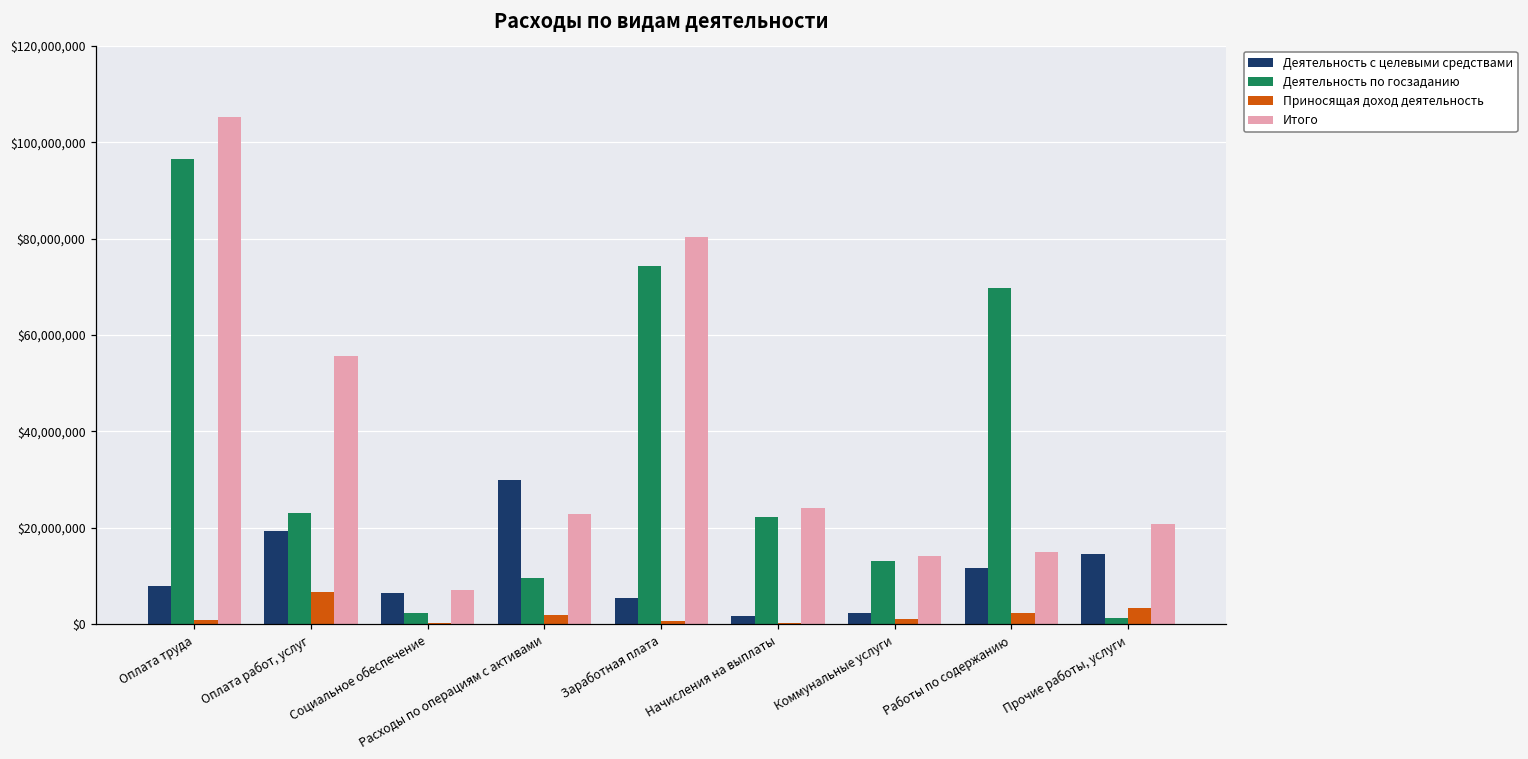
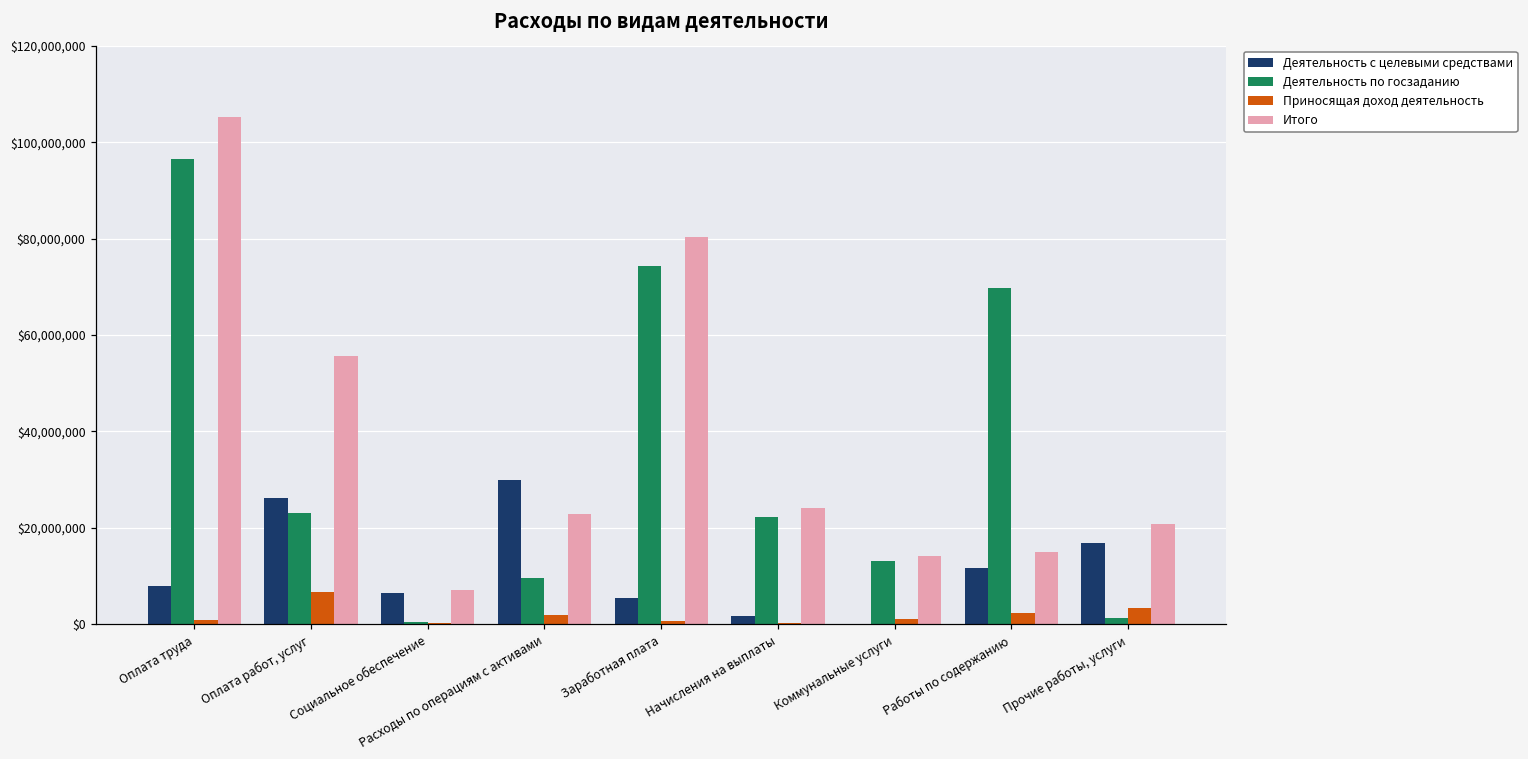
  {
    "Деятельность с целевыми средствами": {
      "Оплата труда": "$8,000,000",
-     "Оплата работ, услуг": "$19,000,000",
+     "Оплата работ, услуг": "$26,000,000",
      "Социальное обеспечение": "$6,000,000",
      "Расходы по операциям с активами": "$30,000,000",
      "Заработная плата": "$5,000,000",
      "Начисления на выплаты": "$2,000,000",
-     "Коммунальные услуги": "$2,000,000",
+     "Коммунальные услуги": "$0",
      "Работы по содержанию": "$11,000,000",
-     "Прочие работы, услуги": "$14,000,000"
+     "Прочие работы, услуги": "$17,000,000"
    },
    "Деятельность по госзаданию": {
      "Оплата труда": "$97,000,000",
      "Оплата работ, услуг": "$23,000,000",
-     "Социальное обеспечение": "$2,000,000",
+     "Социальное обеспечение": "$0",
      "Расходы по операциям с активами": "$10,000,000",
      "Заработная плата": "$74,000,000",
      "Начисления на выплаты": "$22,000,000",
      "Коммунальные услуги": "$13,000,000",
      "Работы по содержанию": "$70,000,000",
      "Прочие работы, услуги": "$1,000,000"
    },
    "Приносящая доход деятельность": {
      "Оплата труда": "$1,000,000",
      "Оплата работ, услуг": "$7,000,000",
      "Расходы по операциям с активами": "$2,000,000",
      "Коммунальные услуги": "$1,000,000",
      "Работы по содержанию": "$2,000,000",
      "Прочие работы, услуги": "$3,000,000"
    },
    "Итого": {
      "Оплата труда": "$105,000,000",
      "Оплата работ, услуг": "$56,000,000",
      "Социальное обеспечение": "$7,000,000",
      "Расходы по операциям с активами": "$23,000,000",
      "Заработная плата": "$80,000,000",
      "Начисления на выплаты": "$24,000,000",
      "Коммунальные услуги": "$14,000,000",
      "Работы по содержанию": "$15,000,000",
      "Прочие работы, услуги": "$21,000,000"
    }
  }
